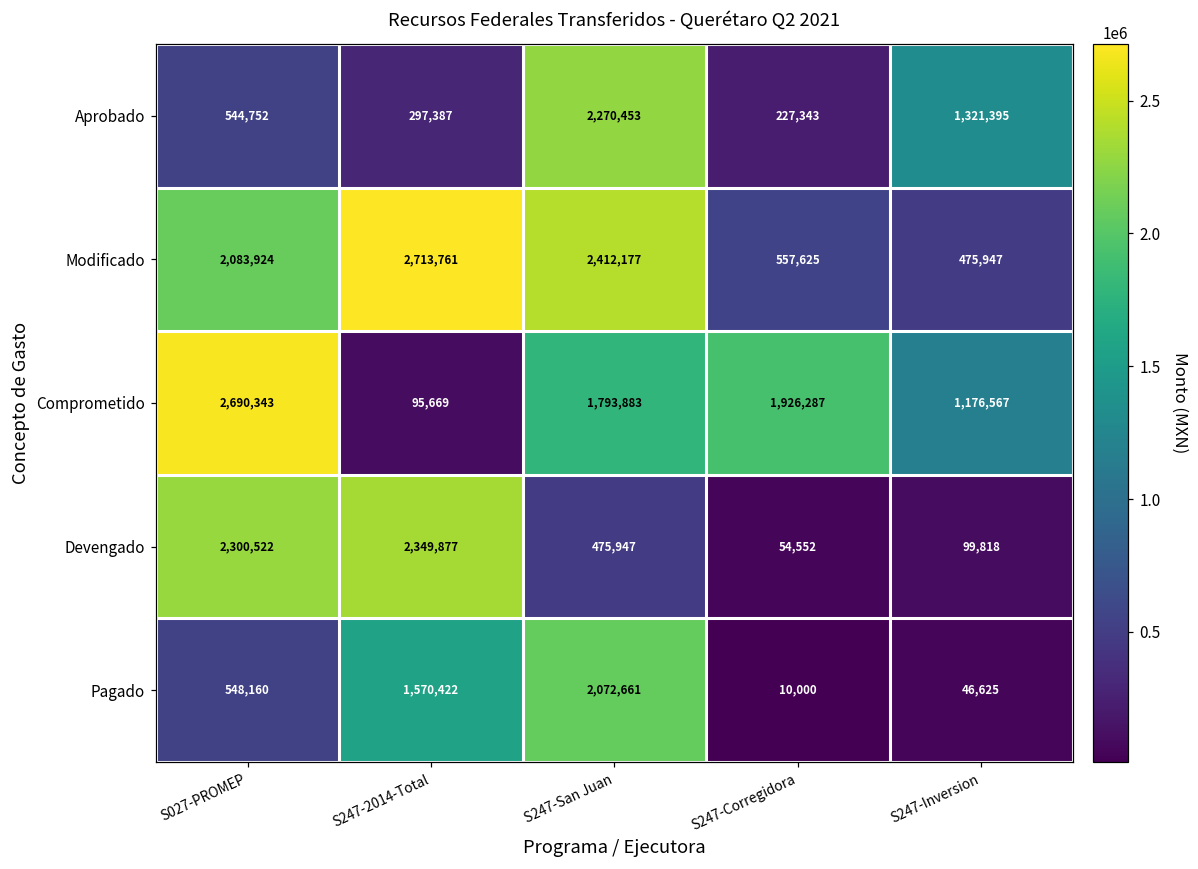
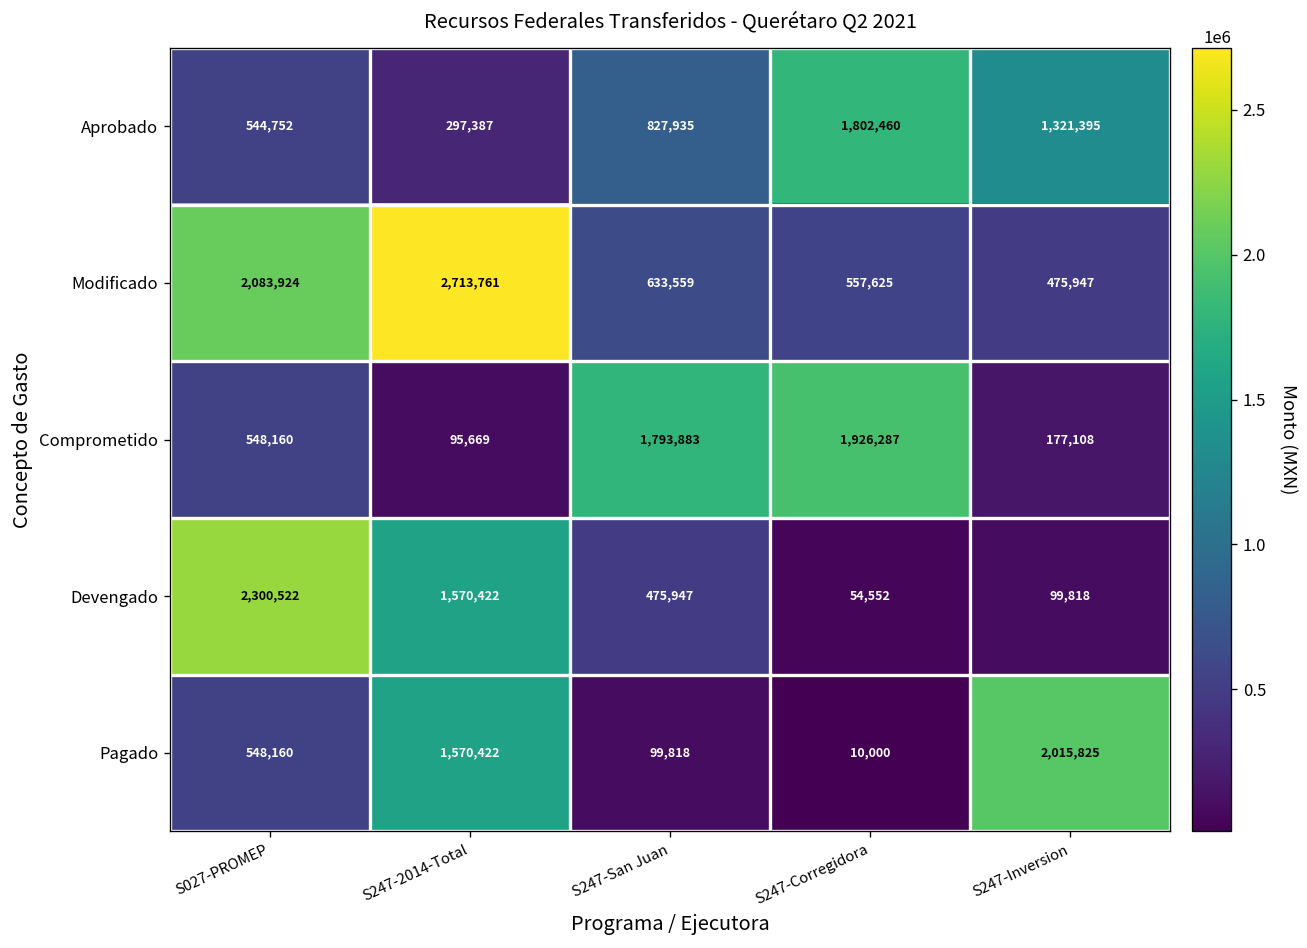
  {
    "Aprobado": {
      "S027-PROMEP": "544,752",
      "S247-2014-Total": "297,387",
-     "S247-San Juan": "2,270,453",
-     "S247-Corregidora": "227,343",
+     "S247-San Juan": "827,935",
+     "S247-Corregidora": "1,802,460",
      "S247-Inversion": "1,321,395"
    },
    "Modificado": {
      "S027-PROMEP": "2,083,924",
      "S247-2014-Total": "2,713,761",
-     "S247-San Juan": "2,412,177",
+     "S247-San Juan": "633,559",
      "S247-Corregidora": "557,625",
      "S247-Inversion": "475,947"
    },
    "Comprometido": {
-     "S027-PROMEP": "2,690,343",
+     "S027-PROMEP": "548,160",
      "S247-2014-Total": "95,669",
      "S247-San Juan": "1,793,883",
      "S247-Corregidora": "1,926,287",
-     "S247-Inversion": "1,176,567"
+     "S247-Inversion": "177,108"
    },
    "Devengado": {
      "S027-PROMEP": "2,300,522",
-     "S247-2014-Total": "2,349,877",
+     "S247-2014-Total": "1,570,422",
      "S247-San Juan": "475,947",
      "S247-Corregidora": "54,552",
      "S247-Inversion": "99,818"
    },
    "Pagado": {
      "S027-PROMEP": "548,160",
      "S247-2014-Total": "1,570,422",
-     "S247-San Juan": "2,072,661",
+     "S247-San Juan": "99,818",
      "S247-Corregidora": "10,000",
-     "S247-Inversion": "46,625"
+     "S247-Inversion": "2,015,825"
    }
  }
